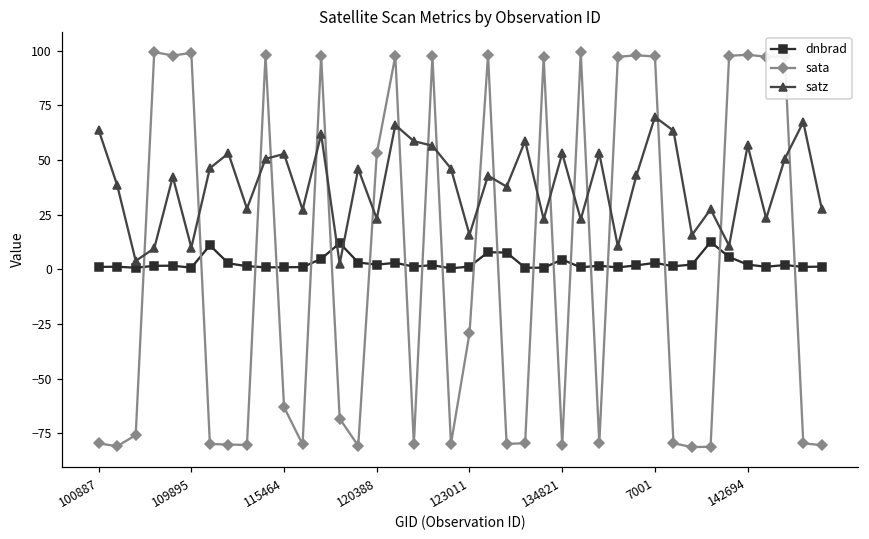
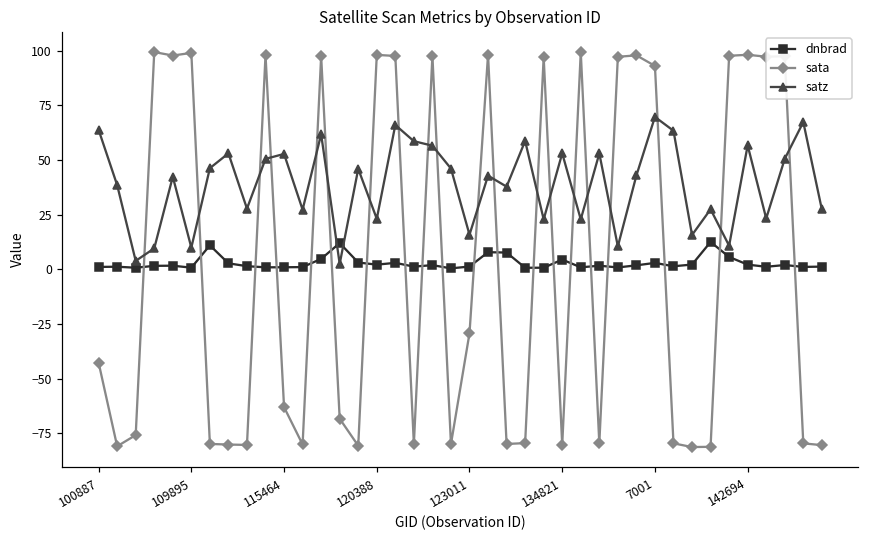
  {
    "sata": {
-     "100887": -80,
+     "100887": -43,
      "109895": 99,
      "115464": -63,
-     "120388": 53,
+     "120388": 98,
      "123011": -29,
      "134821": -80,
-     "7001": 97,
+     "7001": 93,
      "142694": 98
    }
  }
